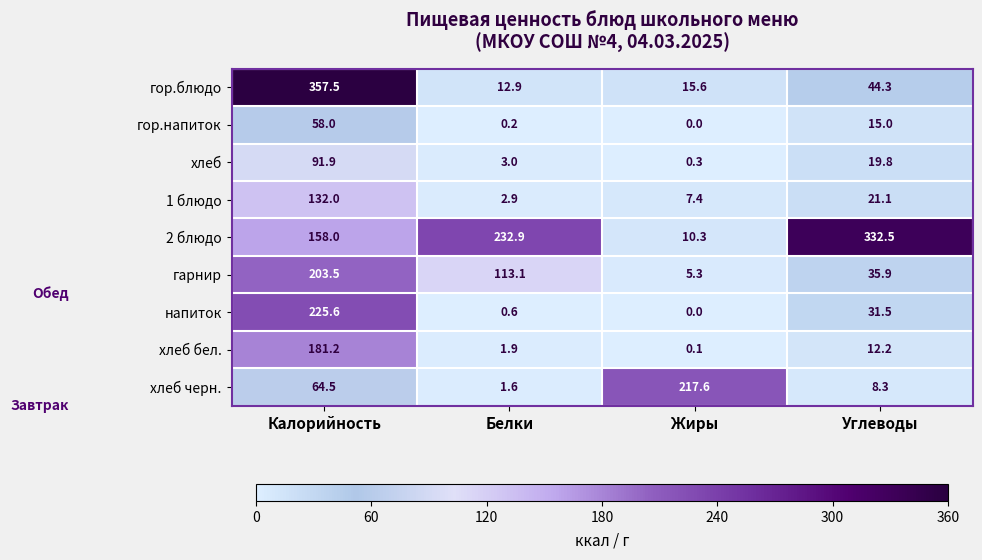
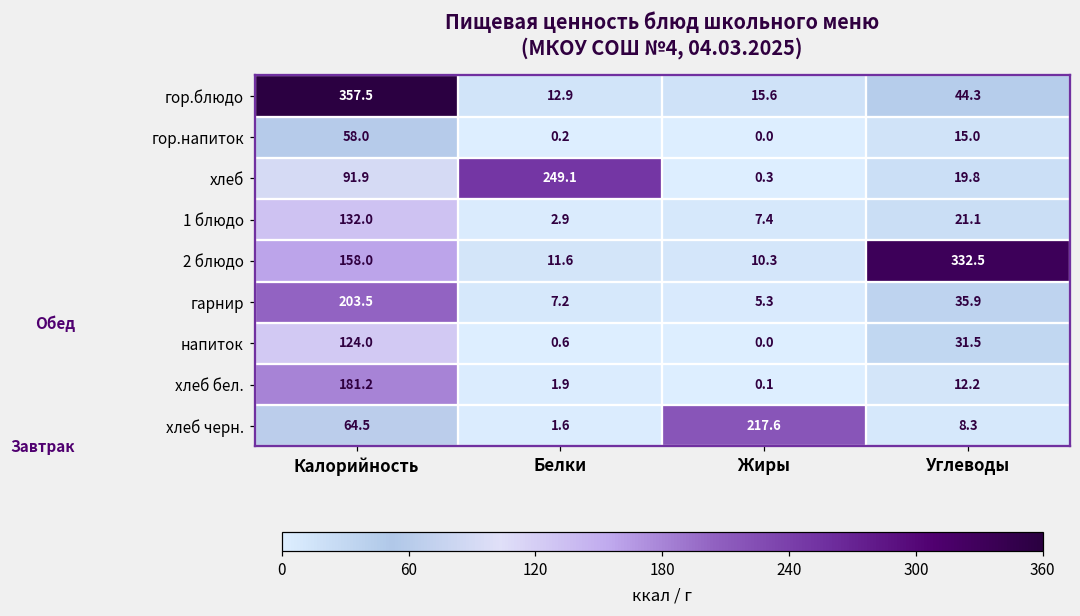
  {
    "гор.блюдо": {
      "Калорийность": 357.5,
      "Белки": 12.9,
      "Жиры": 15.6,
      "Углеводы": 44.3
    },
    "гор.напиток": {
      "Калорийность": 58.0,
      "Белки": 0.2,
      "Жиры": 0.0,
      "Углеводы": 15.0
    },
    "хлеб": {
      "Калорийность": 91.9,
-     "Белки": 3.0,
+     "Белки": 249.1,
      "Жиры": 0.3,
      "Углеводы": 19.8
    },
    "1 блюдо": {
      "Калорийность": 132.0,
      "Белки": 2.9,
      "Жиры": 7.4,
      "Углеводы": 21.1
    },
    "2 блюдо": {
      "Калорийность": 158.0,
-     "Белки": 232.9,
+     "Белки": 11.6,
      "Жиры": 10.3,
      "Углеводы": 332.5
    },
    "гарнир": {
      "Калорийность": 203.5,
-     "Белки": 113.1,
+     "Белки": 7.2,
      "Жиры": 5.3,
      "Углеводы": 35.9
    },
    "напиток": {
-     "Калорийность": 225.6,
+     "Калорийность": 124.0,
      "Белки": 0.6,
      "Жиры": 0.0,
      "Углеводы": 31.5
    },
    "хлеб бел.": {
      "Калорийность": 181.2,
      "Белки": 1.9,
      "Жиры": 0.1,
      "Углеводы": 12.2
    },
    "хлеб черн.": {
      "Калорийность": 64.5,
      "Белки": 1.6,
      "Жиры": 217.6,
      "Углеводы": 8.3
    }
  }
